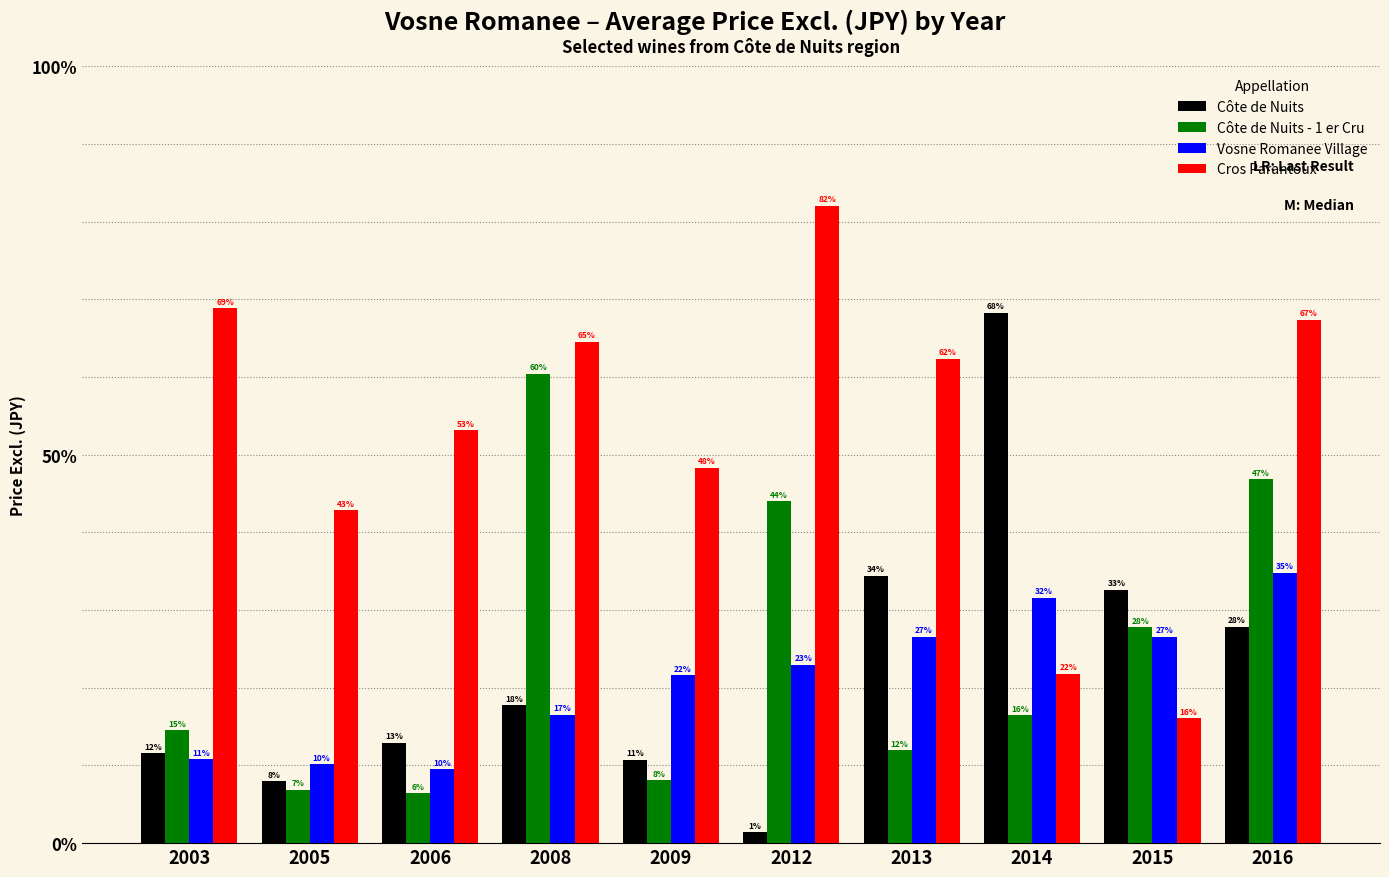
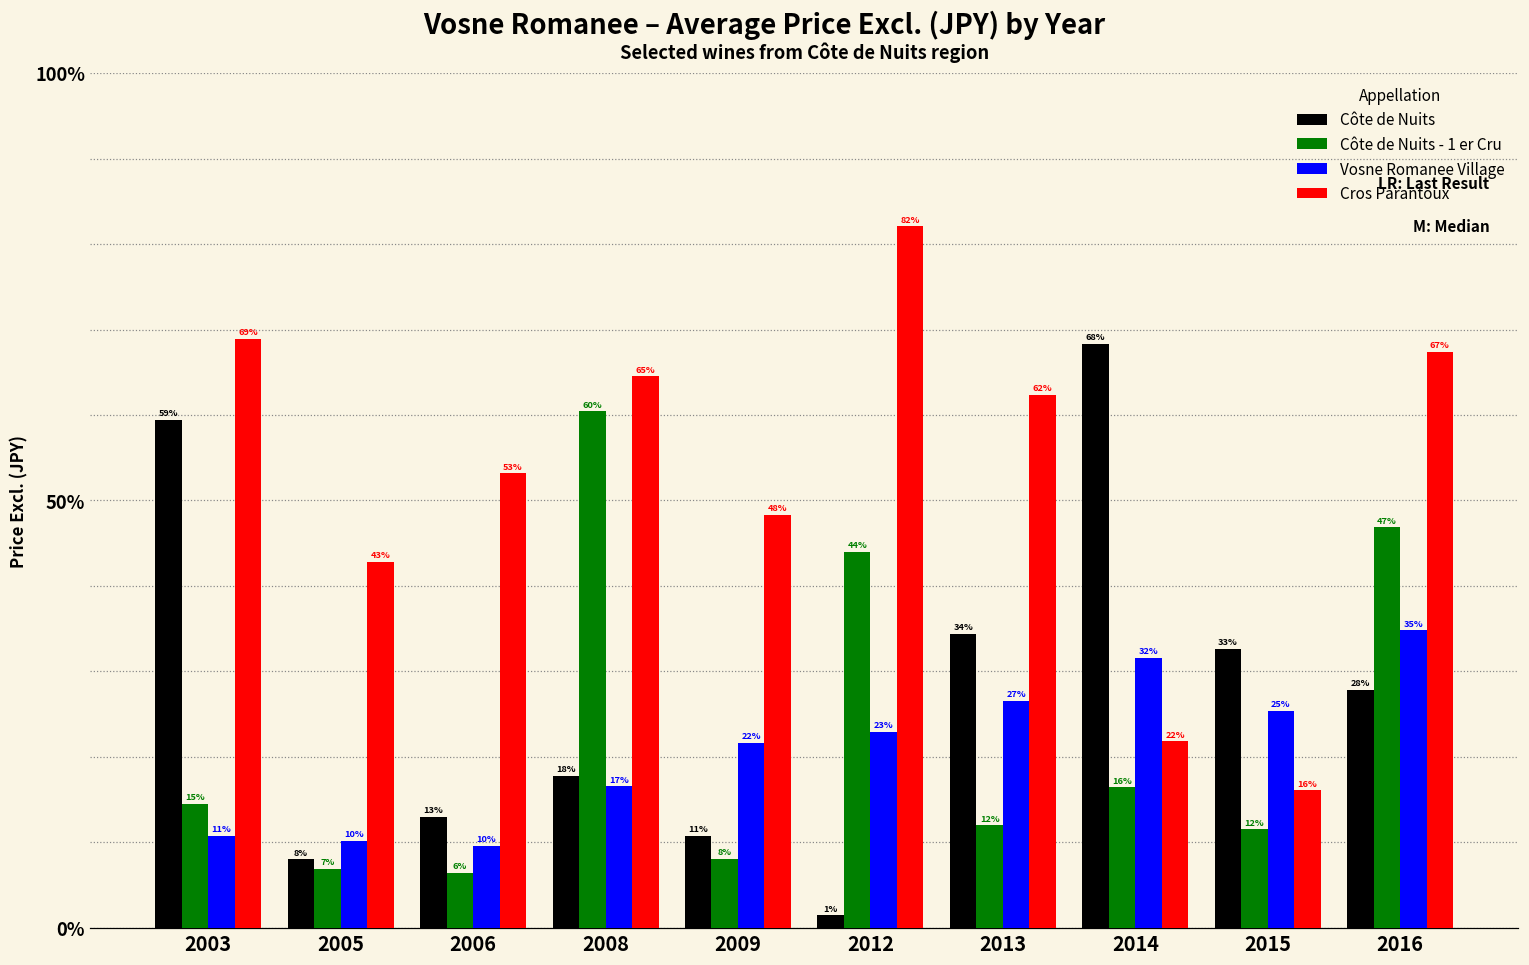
  {
    "Côte de Nuits": {
-     "2003": "12%",
+     "2003": "59%",
      "2005": "8%",
      "2006": "13%",
      "2008": "18%",
      "2009": "11%",
      "2012": "1%",
      "2013": "34%",
      "2014": "68%",
      "2015": "33%",
      "2016": "28%"
    },
    "Côte de Nuits - 1 er Cru": {
      "2003": "15%",
      "2005": "7%",
      "2006": "6%",
      "2008": "60%",
      "2009": "8%",
      "2012": "44%",
      "2013": "12%",
      "2014": "16%",
-     "2015": "28%",
+     "2015": "12%",
      "2016": "47%"
    },
    "Vosne Romanee Village": {
      "2003": "11%",
      "2005": "10%",
      "2006": "10%",
      "2008": "17%",
      "2009": "22%",
      "2012": "23%",
      "2013": "27%",
      "2014": "32%",
-     "2015": "27%",
+     "2015": "25%",
      "2016": "35%"
    },
    "Cros Parantoux": {
      "2003": "69%",
      "2005": "43%",
      "2006": "53%",
      "2008": "65%",
      "2009": "48%",
      "2012": "82%",
      "2013": "62%",
      "2014": "22%",
      "2015": "16%",
      "2016": "67%"
    }
  }
